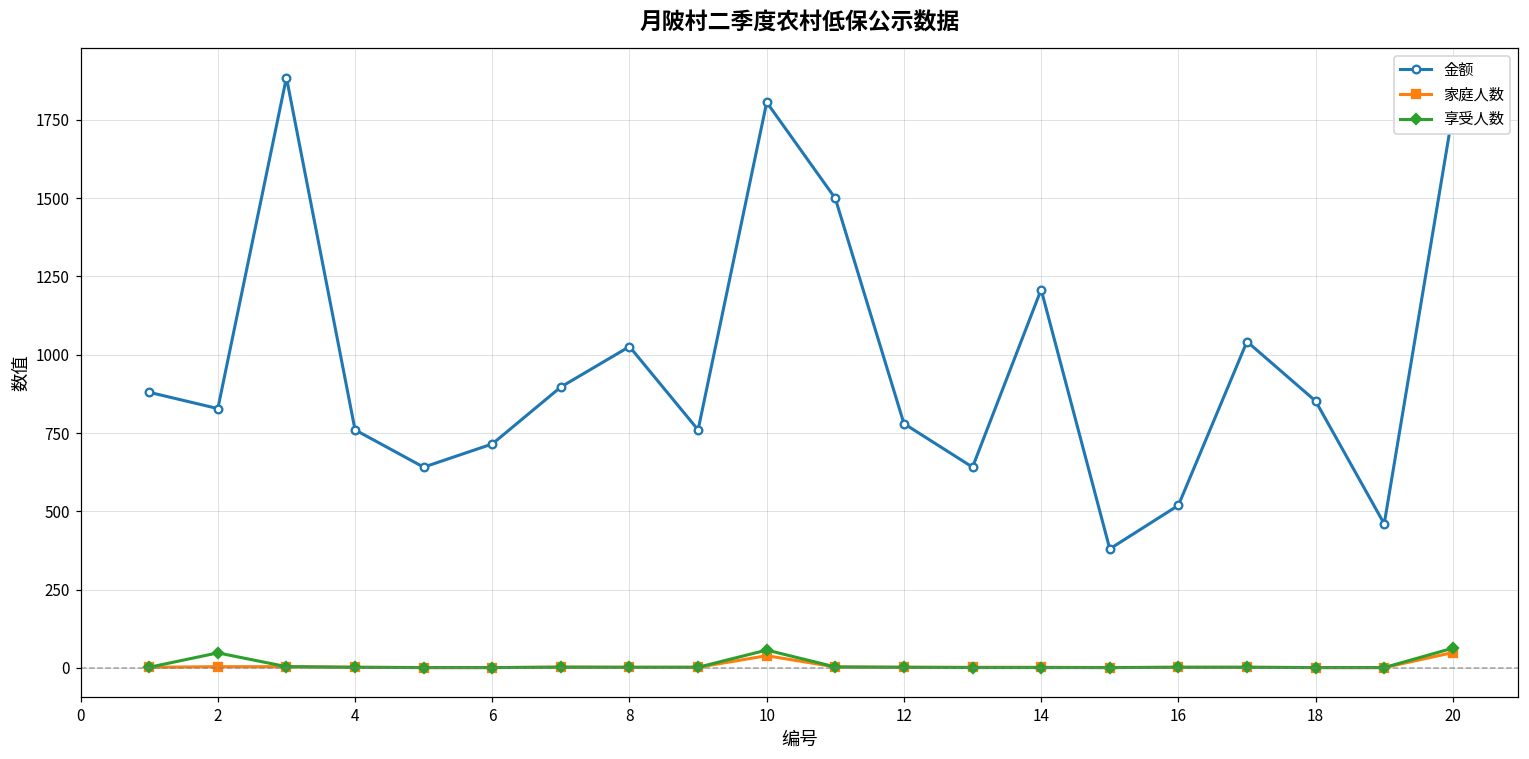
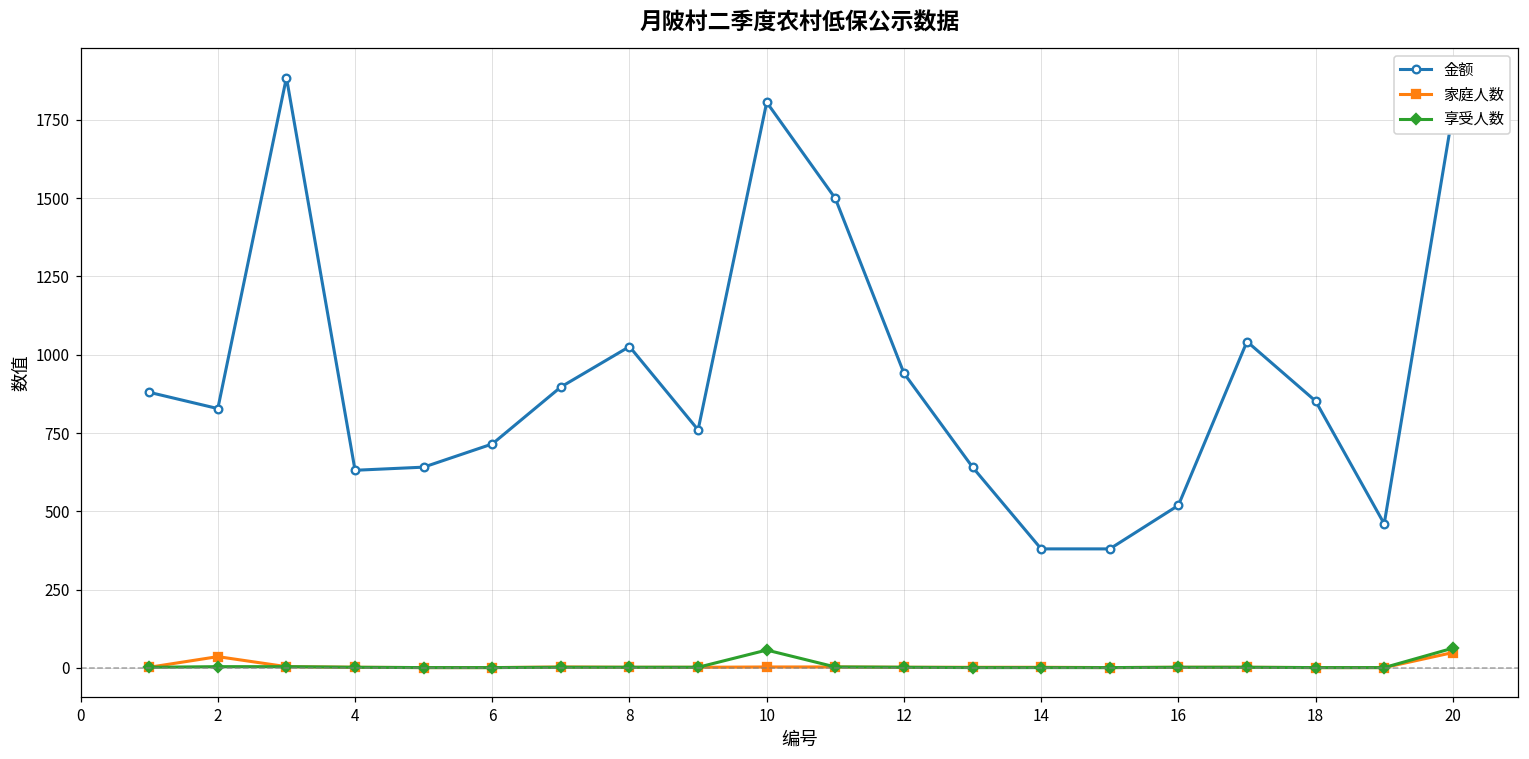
  {
    "金额": {
      "2": 830,
-     "4": 760,
+     "4": 630,
      "6": 720,
      "8": 1030,
      "10": 1810,
-     "12": 780,
-     "14": 1210,
+     "12": 940,
+     "14": 380,
      "16": 520,
      "18": 850
    },
    "家庭人数": {
-     "2": 0,
-     "10": 40,
+     "2": 40,
+     "10": 0,
      "20": 50
    },
    "享受人数": {
-     "2": 50,
+     "2": 0,
      "10": 60,
      "20": 60
    }
  }
